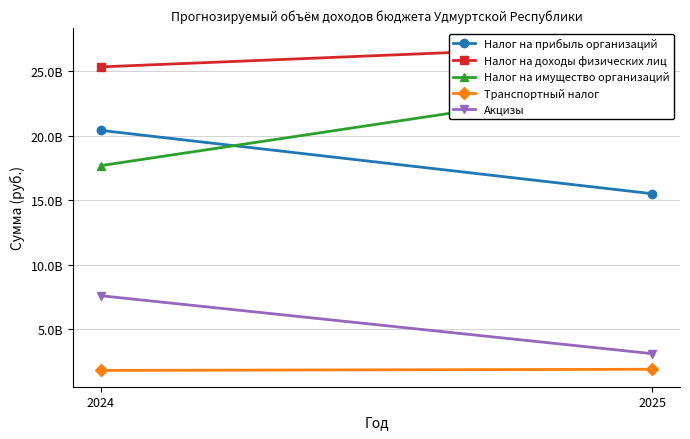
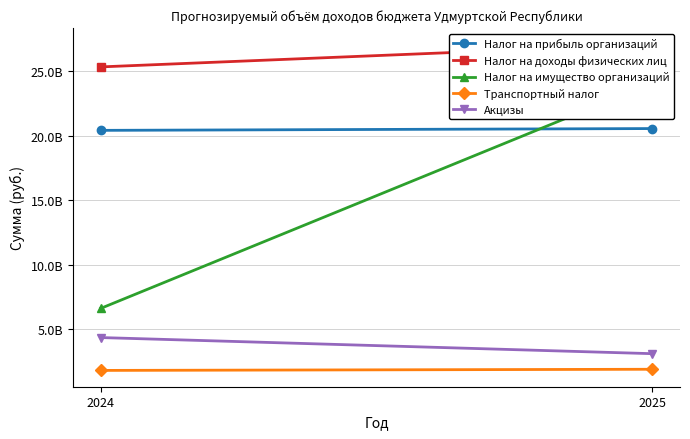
  {
    "Налог на прибыль организаций": {
      "2024": 20400000000,
-     "2025": 15500000000
+     "2025": 20500000000
    },
    "Налог на доходы физических лиц": {
      "2024": 25300000000
    },
    "Налог на имущество организаций": {
-     "2024": 17700000000
+     "2024": 6600000000
    },
    "Транспортный налог": {
      "2024": 1800000000,
      "2025": 1900000000
    },
    "Акцизы": {
-     "2024": 7600000000,
+     "2024": 4300000000,
      "2025": 3100000000
    }
  }
